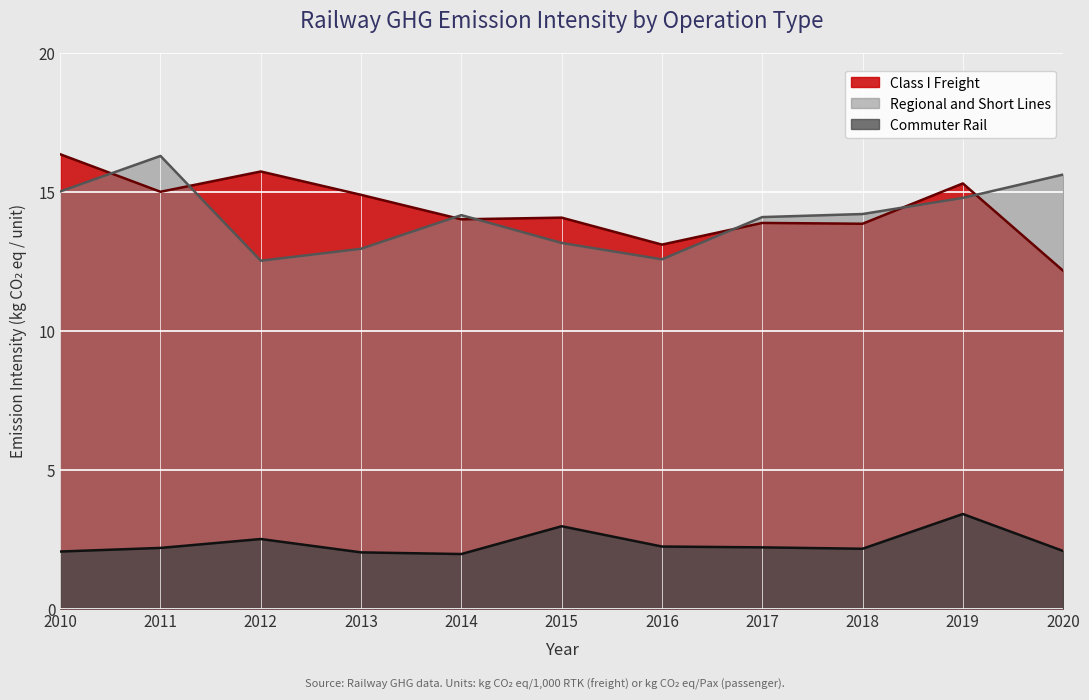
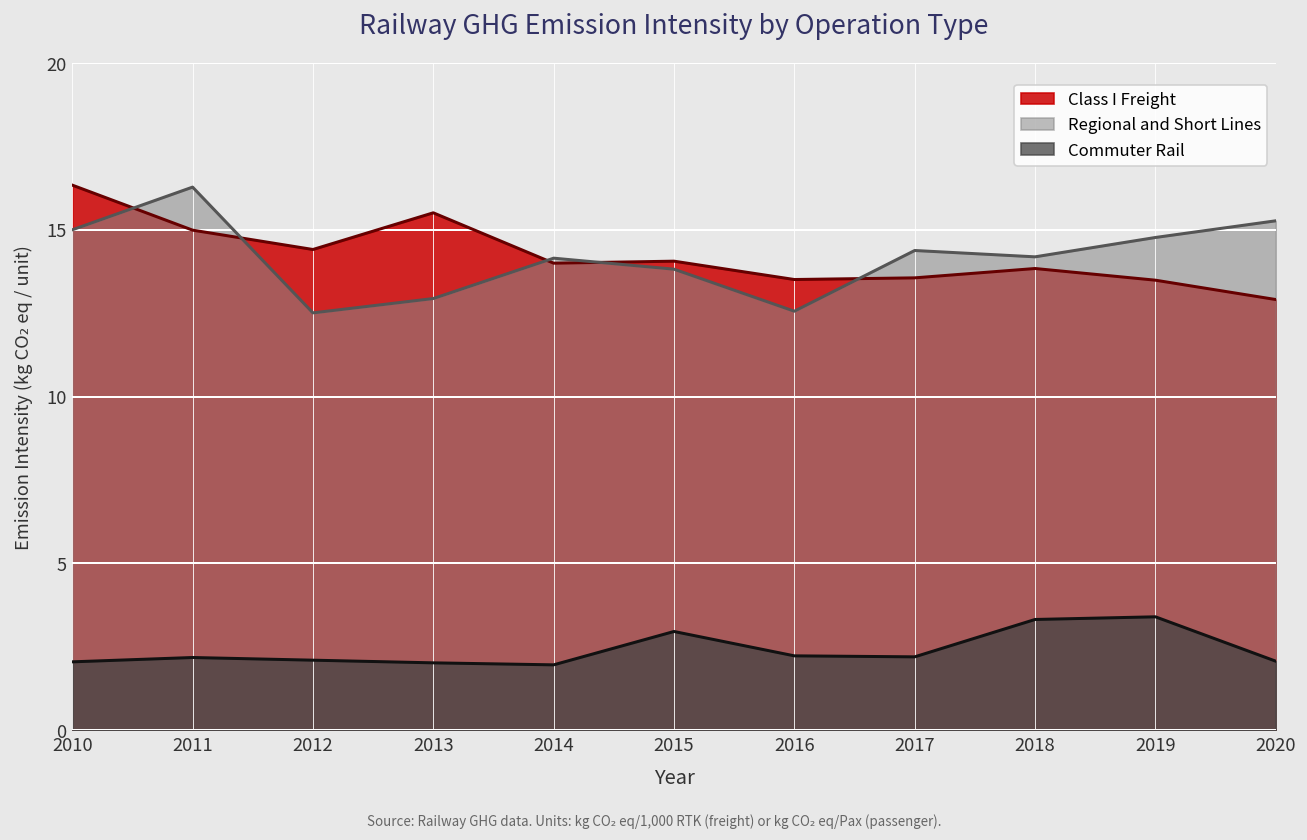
  {
    "Class I Freight": {
      "2010": 16.3,
      "2011": 15.0,
-     "2012": 15.7,
-     "2013": 14.9,
+     "2012": 14.4,
+     "2013": 15.5,
      "2014": 14.0,
      "2015": 14.1,
-     "2016": 13.1,
-     "2017": 13.9,
+     "2016": 13.5,
+     "2017": 13.6,
      "2018": 13.8,
-     "2019": 15.3,
-     "2020": 12.2
+     "2019": 13.5,
+     "2020": 12.9
    },
    "Regional and Short Lines": {
      "2010": 15.0,
      "2011": 16.3,
      "2012": 12.5,
      "2013": 12.9,
      "2014": 14.2,
-     "2015": 13.2,
+     "2015": 13.8,
      "2016": 12.6,
-     "2017": 14.1,
+     "2017": 14.4,
      "2018": 14.2,
      "2019": 14.8,
-     "2020": 15.6
+     "2020": 15.3
    },
    "Commuter Rail": {
      "2010": 2.1,
      "2011": 2.2,
-     "2012": 2.5,
+     "2012": 2.1,
      "2013": 2.0,
      "2014": 2.0,
      "2015": 3.0,
      "2016": 2.2,
      "2017": 2.2,
-     "2018": 2.2,
+     "2018": 3.3,
      "2019": 3.4,
      "2020": 2.1
    }
  }
